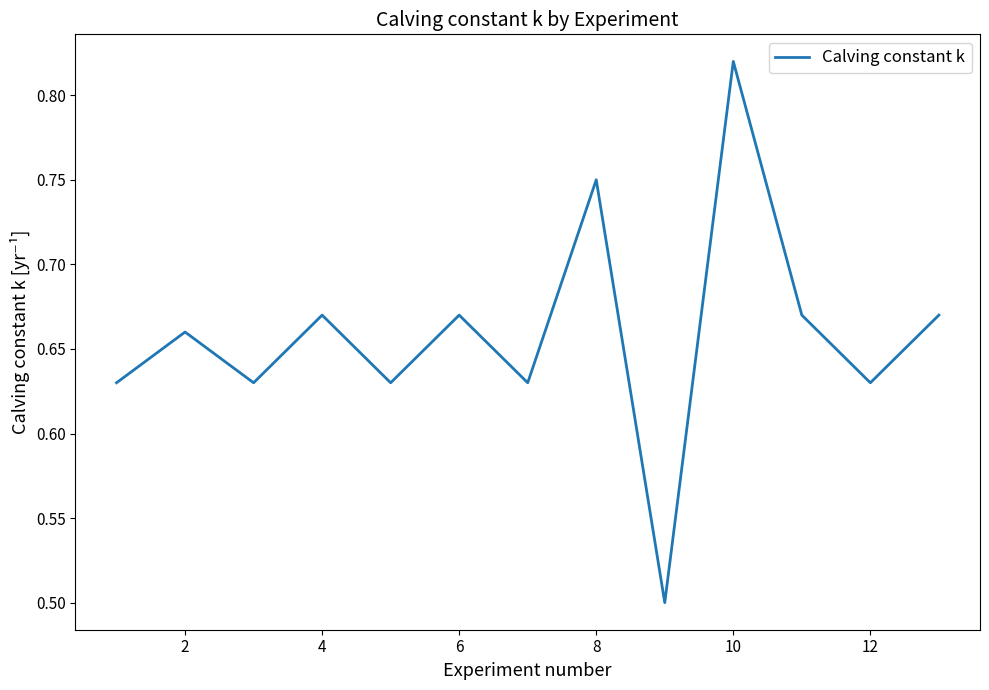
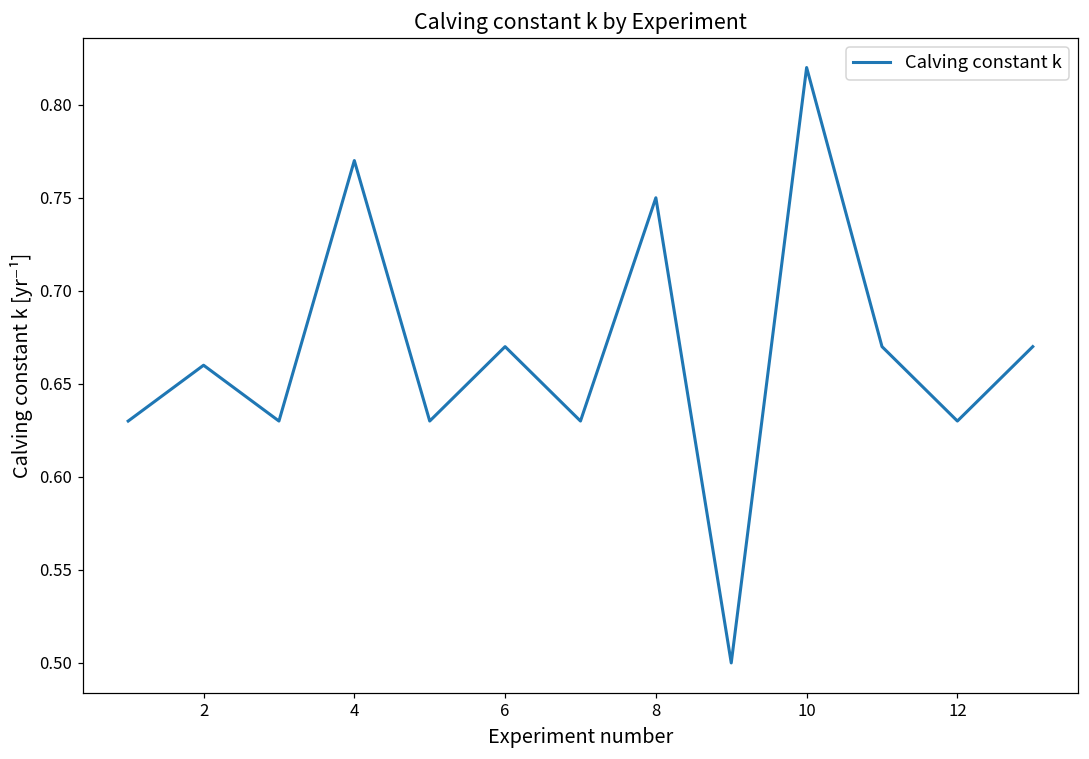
  {
    "2": 0.66,
-   "4": 0.67,
+   "4": 0.77,
    "6": 0.67,
    "8": 0.75,
    "10": 0.82,
    "12": 0.63
  }
